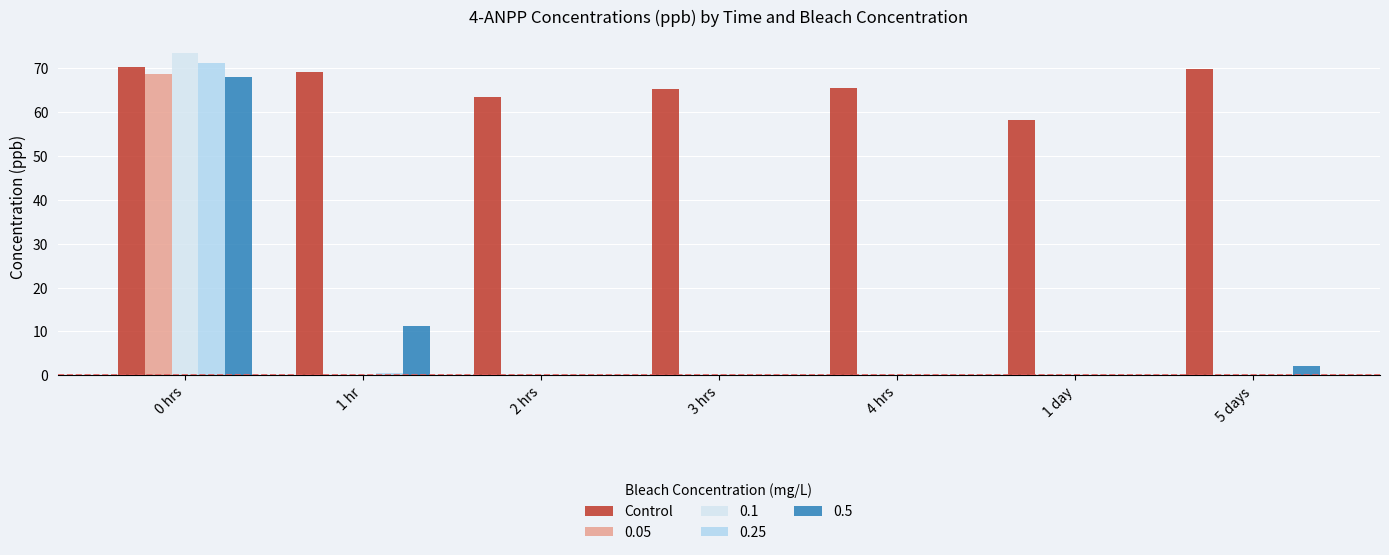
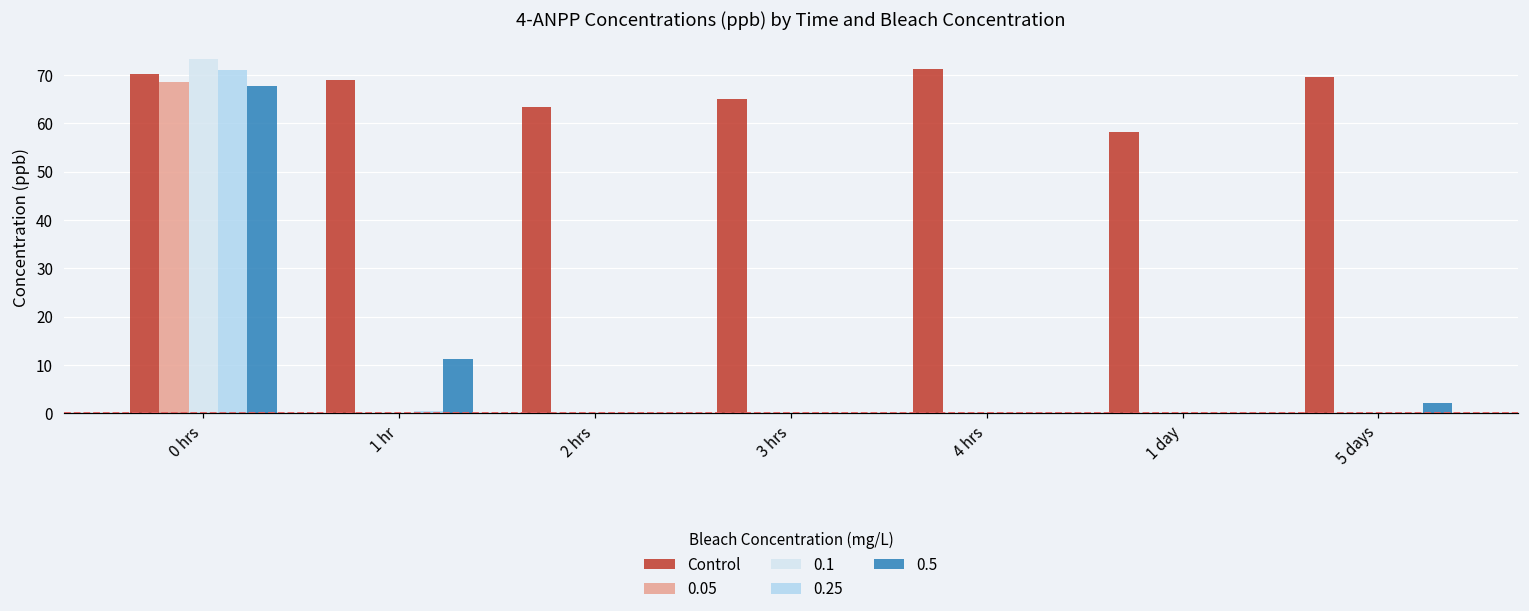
  {
    "Control": {
      "0 hrs": 70,
      "1 hr": 69,
      "2 hrs": 63,
      "3 hrs": 65,
-     "4 hrs": 65,
+     "4 hrs": 71,
      "1 day": 58,
      "5 days": 70
    },
    "0.05": {
      "0 hrs": 69
    },
    "0.5": {
      "0 hrs": 68,
      "1 hr": 11,
      "2 hrs": 0,
      "3 hrs": 0,
      "4 hrs": 0,
      "1 day": 0,
      "5 days": 2
    }
  }
